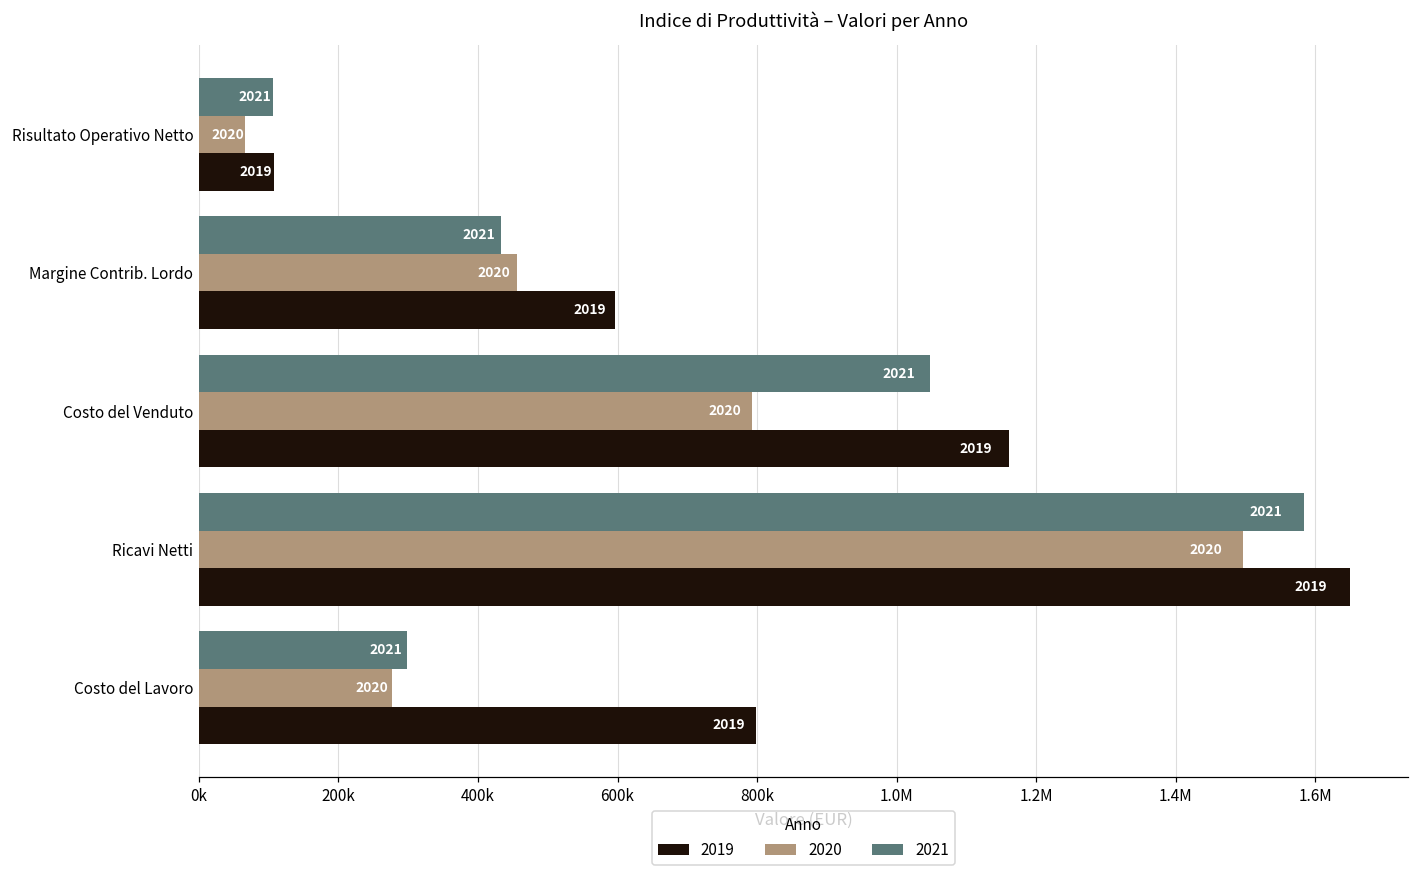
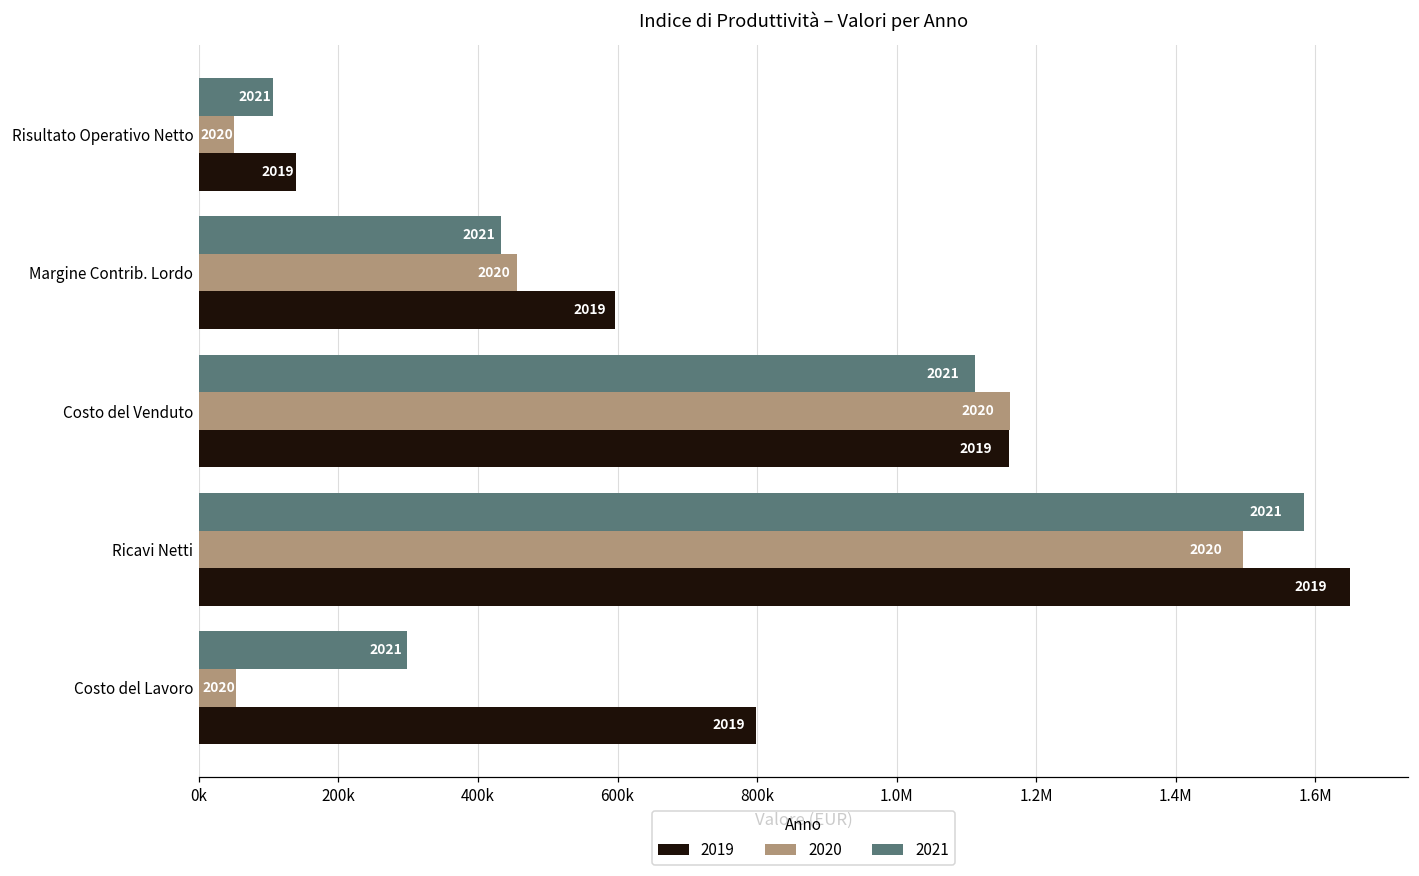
  {
    "2019": {
-     "Risultato Operativo Netto": 110000
+     "Risultato Operativo Netto": 140000
    },
    "2020": {
-     "Risultato Operativo Netto": 70000,
-     "Costo del Venduto": 790000,
-     "Costo del Lavoro": 280000
+     "Risultato Operativo Netto": 50000,
+     "Costo del Venduto": 1160000,
+     "Costo del Lavoro": 50000
    },
    "2021": {
-     "Costo del Venduto": 1050000
+     "Costo del Venduto": 1110000
    }
  }
